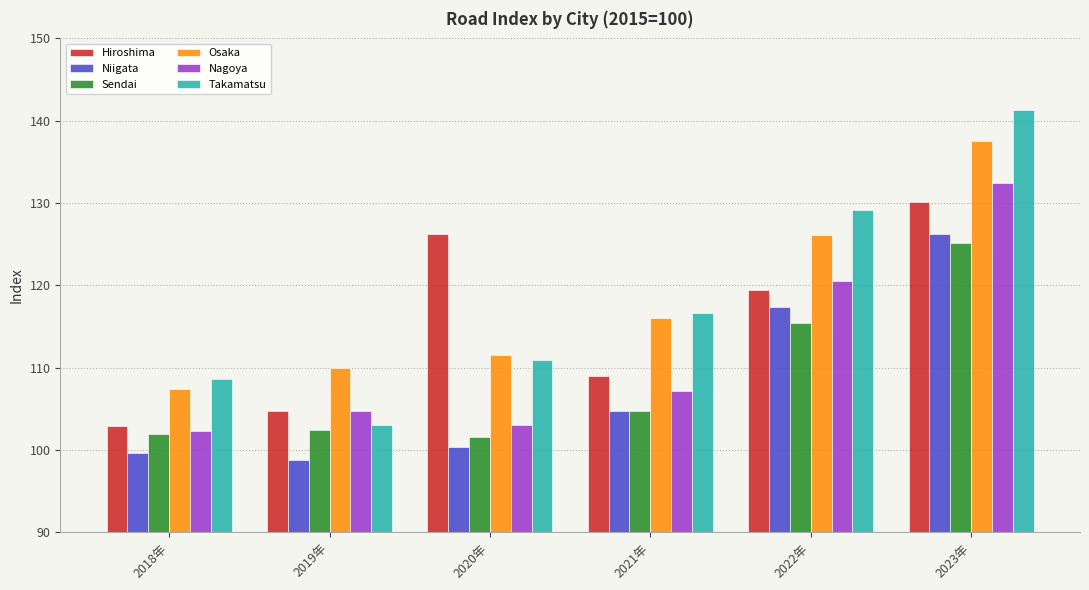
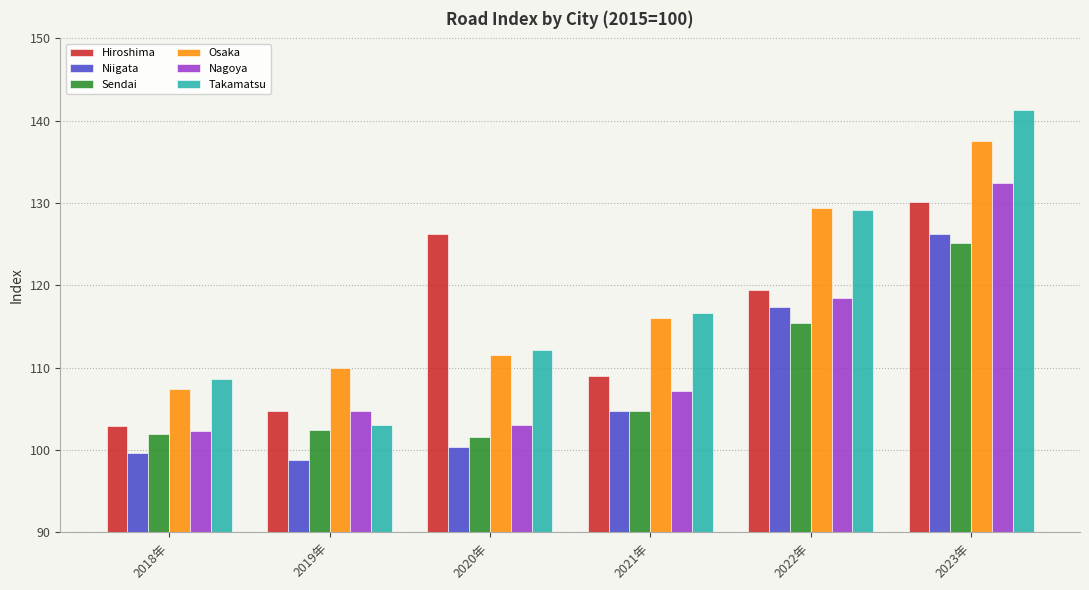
  {
    "Hiroshima": {
      "2018年": 103,
      "2019年": 105,
      "2020年": 126,
      "2021年": 109,
      "2022年": 120,
      "2023年": 130
    },
    "Niigata": {
      "2018年": 100,
      "2019年": 99,
      "2020年": 100,
      "2021年": 105,
      "2022年": 117,
      "2023年": 126
    },
    "Sendai": {
      "2018年": 102,
      "2019年": 102,
      "2020年": 102,
      "2021年": 105,
      "2022年": 115,
      "2023年": 125
    },
    "Osaka": {
      "2018年": 107,
      "2019年": 110,
      "2020年": 112,
      "2021年": 116,
-     "2022年": 126,
+     "2022年": 129,
      "2023年": 138
    },
    "Nagoya": {
      "2018年": 102,
      "2019年": 105,
      "2020年": 103,
      "2021年": 107,
-     "2022年": 121,
+     "2022年": 119,
      "2023年": 132
    },
    "Takamatsu": {
      "2018年": 109,
      "2019年": 103,
-     "2020年": 111,
+     "2020年": 112,
      "2021年": 117,
      "2022年": 129,
      "2023年": 141
    }
  }
